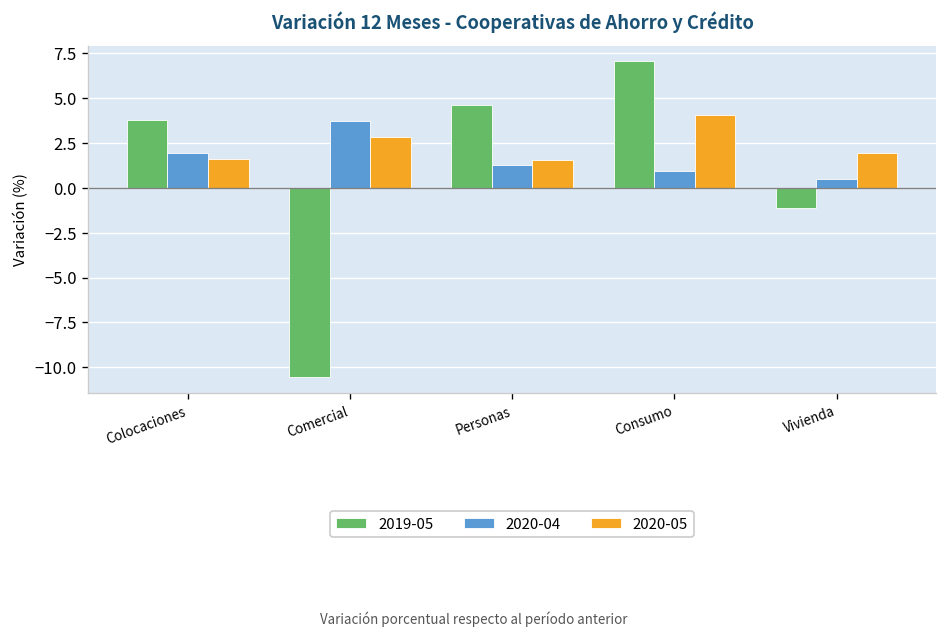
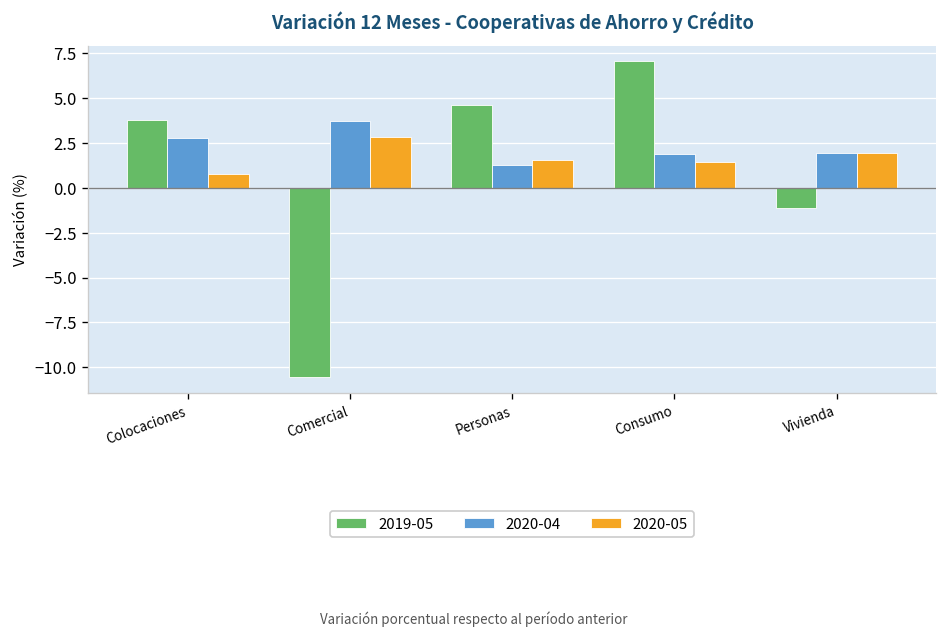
  {
    "2019-05": {
      "Colocaciones": 3.8,
      "Comercial": -10.5,
      "Personas": 4.6,
      "Consumo": 7.0,
      "Vivienda": -1.1
    },
    "2020-04": {
-     "Colocaciones": 1.9,
+     "Colocaciones": 2.7,
      "Comercial": 3.7,
      "Personas": 1.2,
-     "Consumo": 0.9,
-     "Vivienda": 0.5
+     "Consumo": 1.9,
+     "Vivienda": 1.9
    },
    "2020-05": {
-     "Colocaciones": 1.6,
+     "Colocaciones": 0.8,
      "Comercial": 2.8,
      "Personas": 1.5,
-     "Consumo": 4.1,
+     "Consumo": 1.4,
      "Vivienda": 1.9
    }
  }
